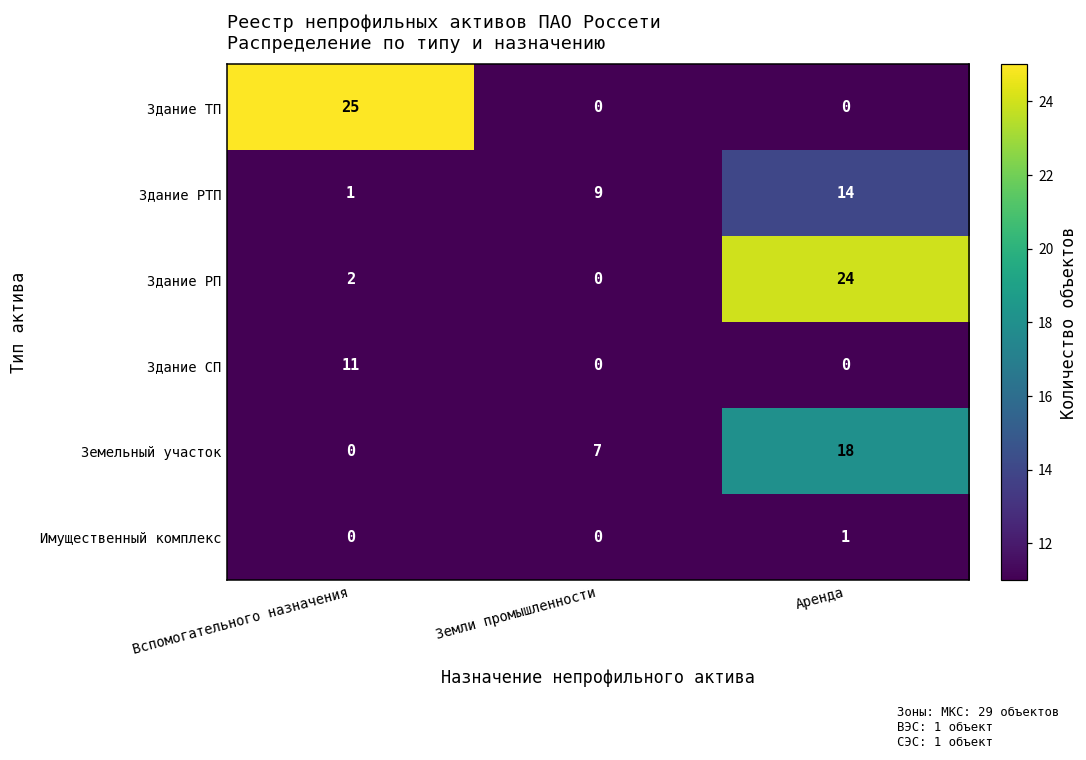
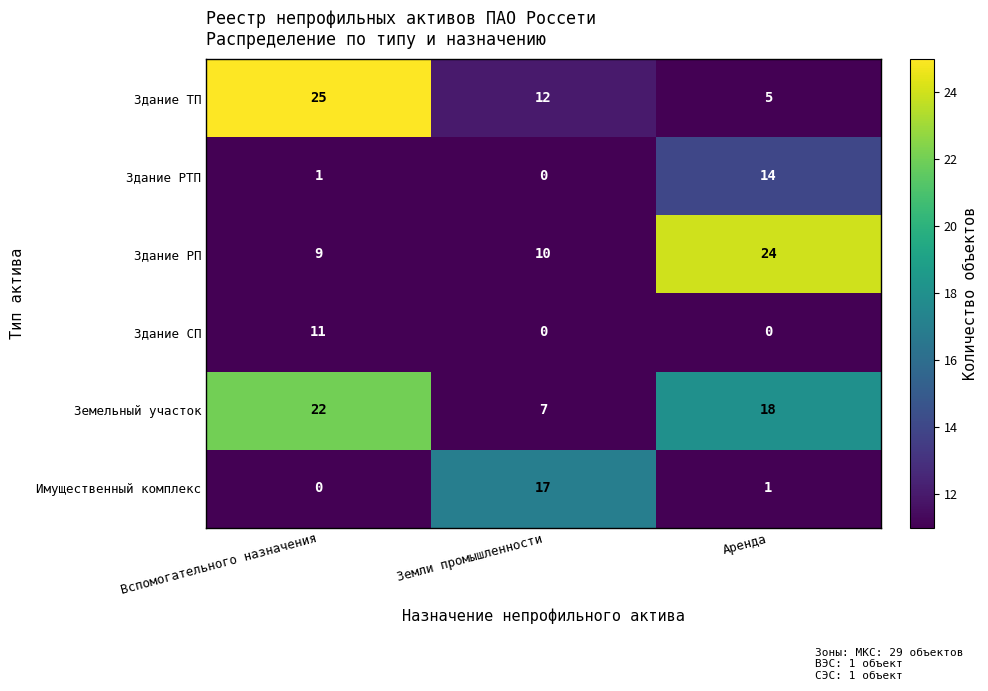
  {
    "Здание ТП": {
      "Вспомогательного назначения": 25,
-     "Земли промышленности": 0,
-     "Аренда": 0
+     "Земли промышленности": 12,
+     "Аренда": 5
    },
    "Здание РТП": {
      "Вспомогательного назначения": 1,
-     "Земли промышленности": 9,
+     "Земли промышленности": 0,
      "Аренда": 14
    },
    "Здание РП": {
-     "Вспомогательного назначения": 2,
-     "Земли промышленности": 0,
+     "Вспомогательного назначения": 9,
+     "Земли промышленности": 10,
      "Аренда": 24
    },
    "Здание СП": {
      "Вспомогательного назначения": 11,
      "Земли промышленности": 0,
      "Аренда": 0
    },
    "Земельный участок": {
-     "Вспомогательного назначения": 0,
+     "Вспомогательного назначения": 22,
      "Земли промышленности": 7,
      "Аренда": 18
    },
    "Имущественный комплекс": {
      "Вспомогательного назначения": 0,
-     "Земли промышленности": 0,
+     "Земли промышленности": 17,
      "Аренда": 1
    }
  }
